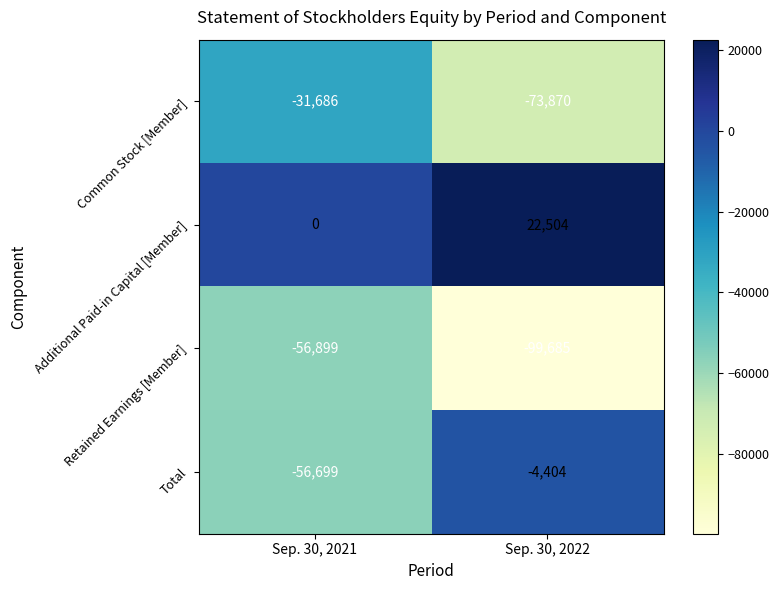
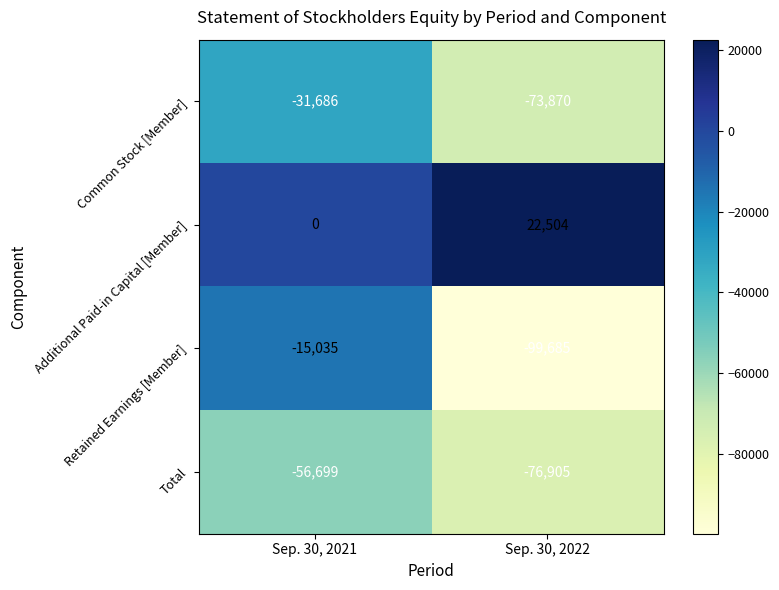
  {
    "Common Stock [Member]": {
      "Sep. 30, 2021": "-31,686",
      "Sep. 30, 2022": "-73,870"
    },
    "Additional Paid-in Capital [Member]": {
      "Sep. 30, 2021": "0",
      "Sep. 30, 2022": "22,504"
    },
    "Retained Earnings [Member]": {
-     "Sep. 30, 2021": "-56,899"
+     "Sep. 30, 2021": "-15,035"
    },
    "Total": {
      "Sep. 30, 2021": "-56,699",
-     "Sep. 30, 2022": "-4,404"
+     "Sep. 30, 2022": "-76,905"
    }
  }
